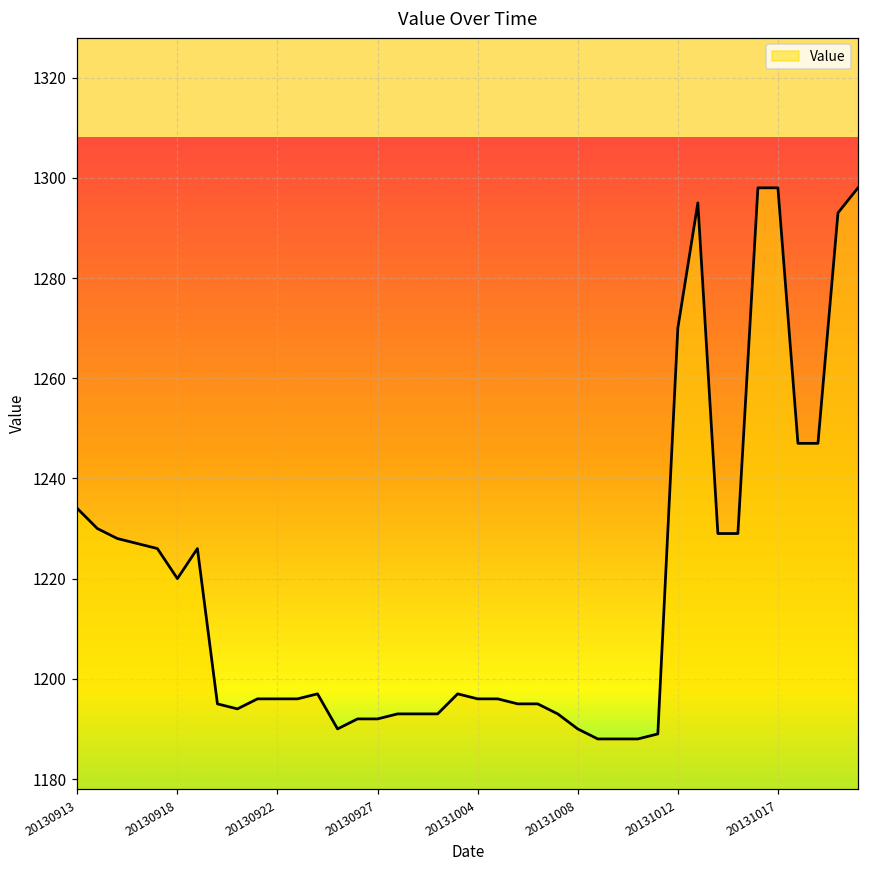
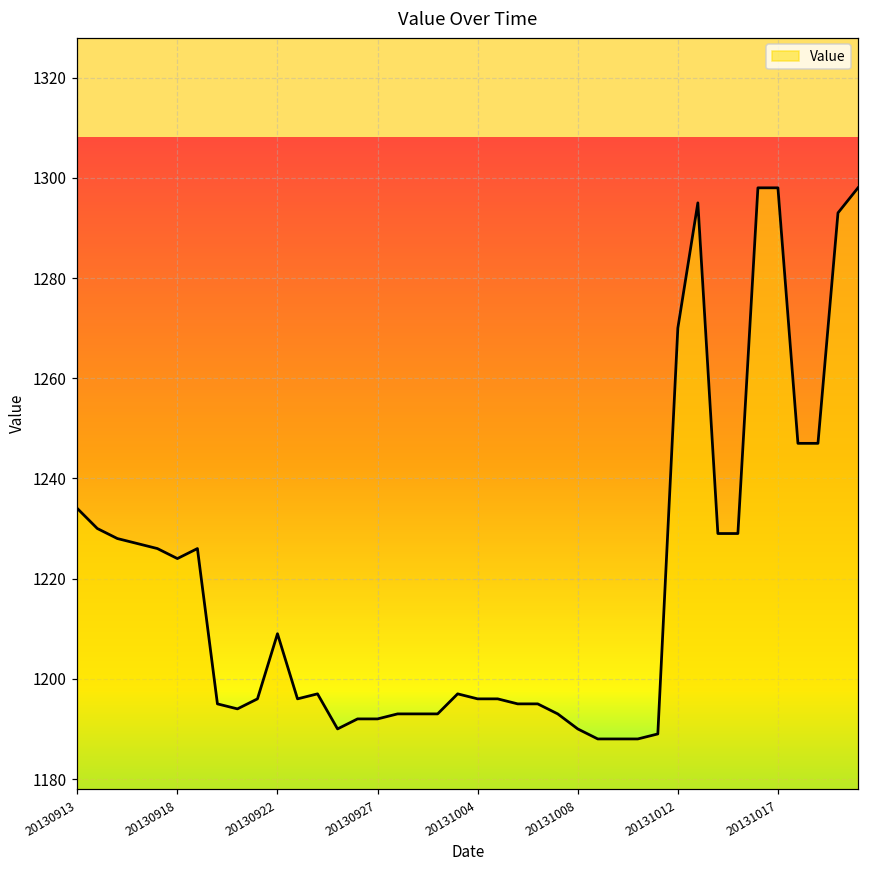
  {
    "20130913": 1234,
-   "20130918": 1220,
-   "20130922": 1196,
+   "20130918": 1224,
+   "20130922": 1209,
    "20130927": 1192,
    "20131008": 1190,
    "20131012": 1270,
    "20131017": 1298
  }
